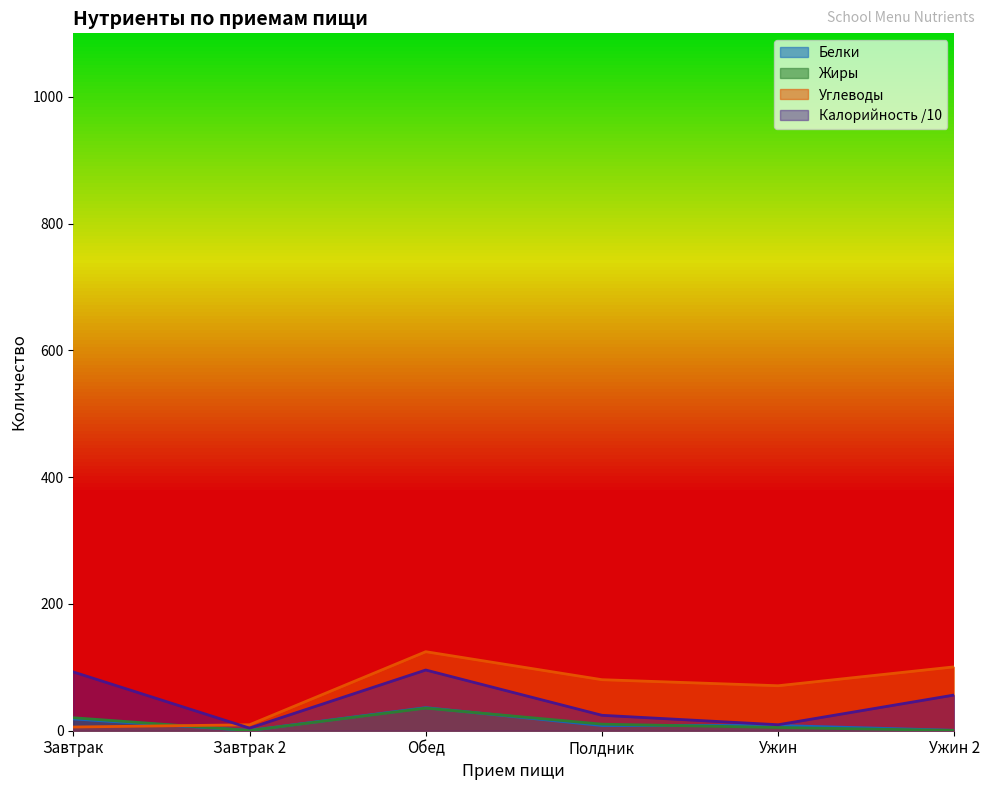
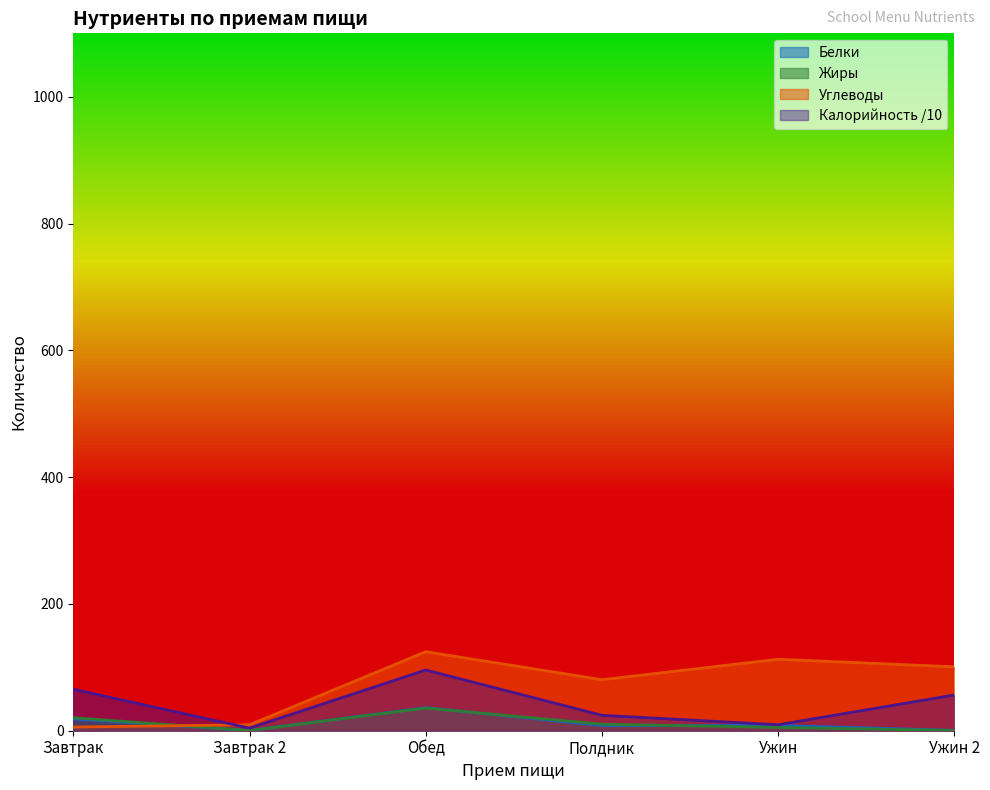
  {
    "Углеводы": {
      "Завтрак": 10,
      "Завтрак 2": 10,
      "Обед": 120,
      "Полдник": 80,
-     "Ужин": 70,
+     "Ужин": 110,
      "Ужин 2": 100
    },
    "Калорийность /10": {
-     "Завтрак": 90,
+     "Завтрак": 70,
      "Обед": 100,
      "Полдник": 20,
      "Ужин 2": 60
    }
  }
